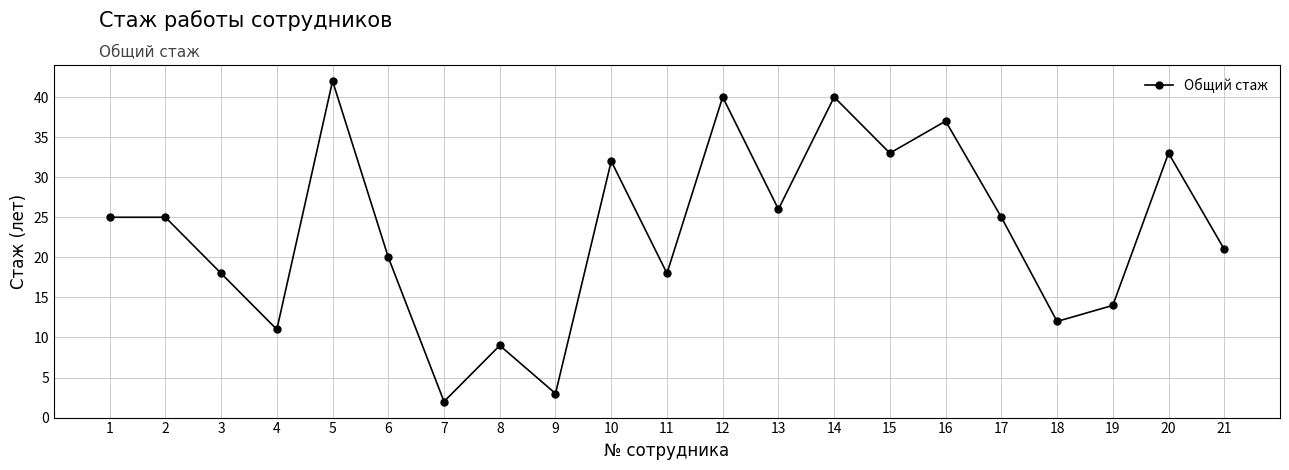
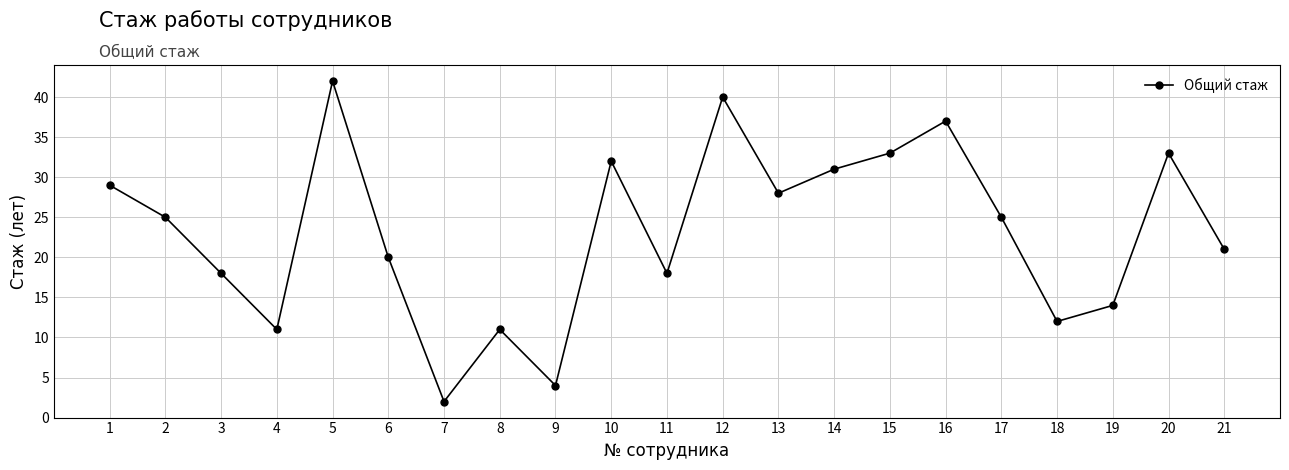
  {
-   "1": 25,
+   "1": 29,
    "2": 25,
    "3": 18,
    "4": 11,
    "5": 42,
    "6": 20,
    "7": 2,
-   "8": 9,
-   "9": 3,
+   "8": 11,
+   "9": 4,
    "10": 32,
    "11": 18,
    "12": 40,
-   "13": 26,
-   "14": 40,
+   "13": 28,
+   "14": 31,
    "15": 33,
    "16": 37,
    "17": 25,
    "18": 12,
    "19": 14,
    "20": 33,
    "21": 21
  }
